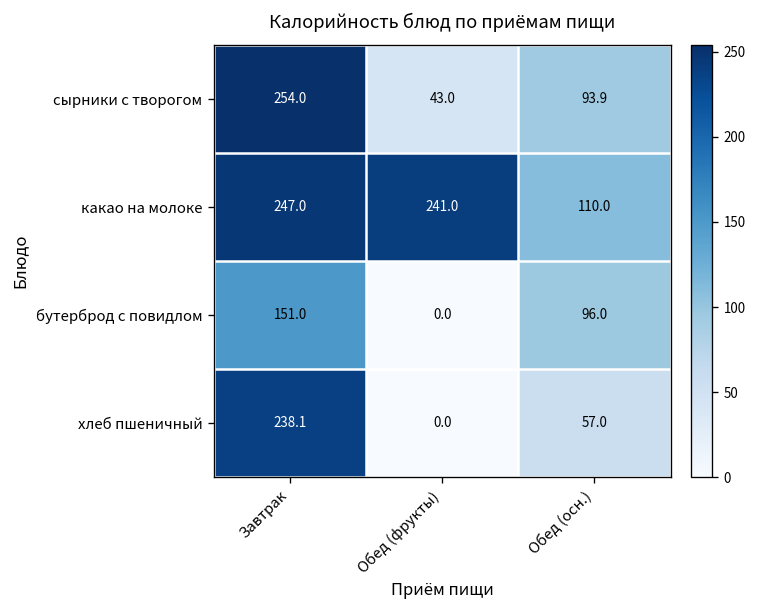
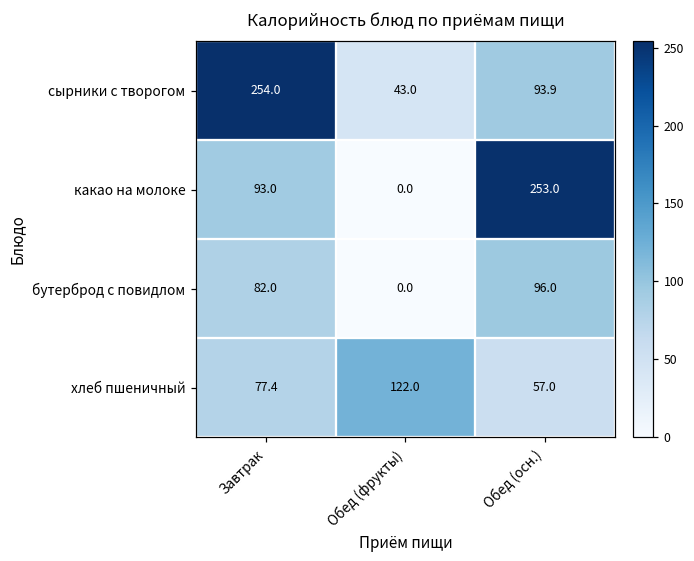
  {
    "сырники с творогом": {
      "Завтрак": 254.0,
      "Обед (фрукты)": 43.0,
      "Обед (осн.)": 93.9
    },
    "какао на молоке": {
-     "Завтрак": 247.0,
-     "Обед (фрукты)": 241.0,
-     "Обед (осн.)": 110.0
+     "Завтрак": 93.0,
+     "Обед (фрукты)": 0.0,
+     "Обед (осн.)": 253.0
    },
    "бутерброд с повидлом": {
-     "Завтрак": 151.0,
+     "Завтрак": 82.0,
      "Обед (фрукты)": 0.0,
      "Обед (осн.)": 96.0
    },
    "хлеб пшеничный": {
-     "Завтрак": 238.1,
-     "Обед (фрукты)": 0.0,
+     "Завтрак": 77.4,
+     "Обед (фрукты)": 122.0,
      "Обед (осн.)": 57.0
    }
  }
